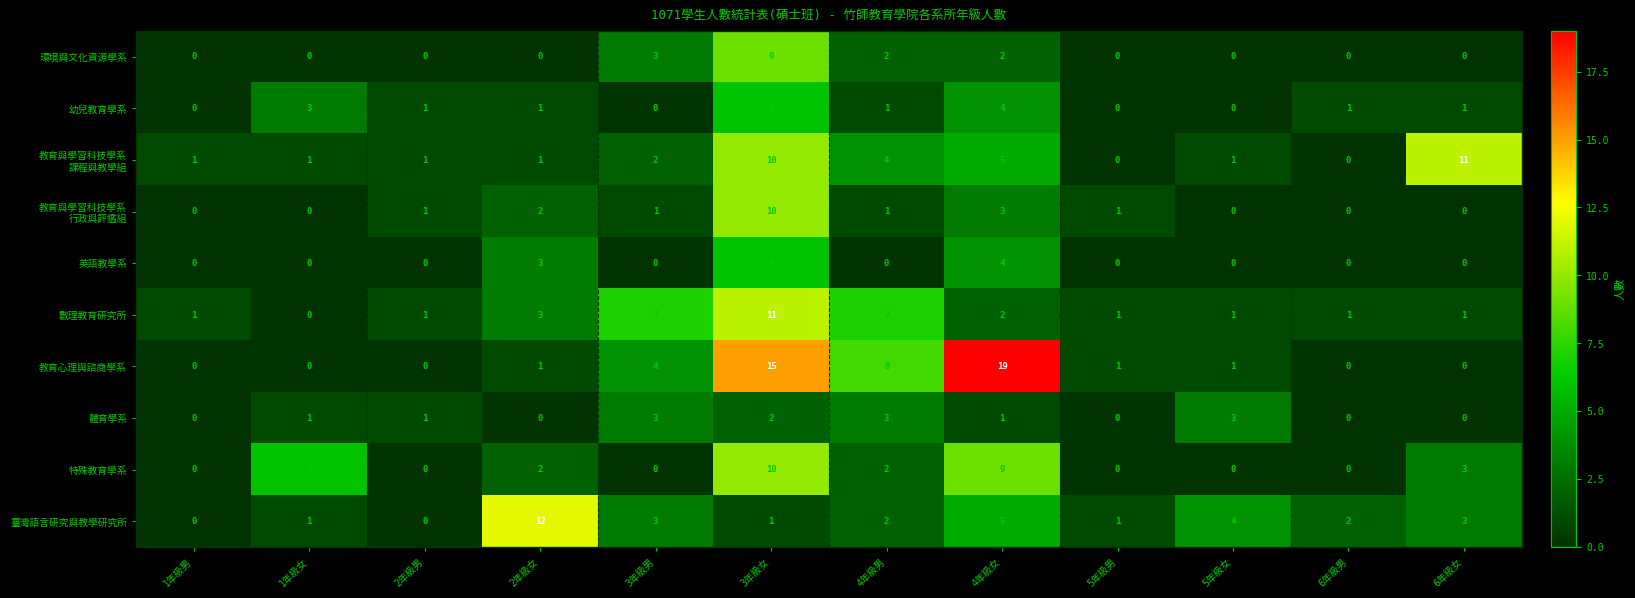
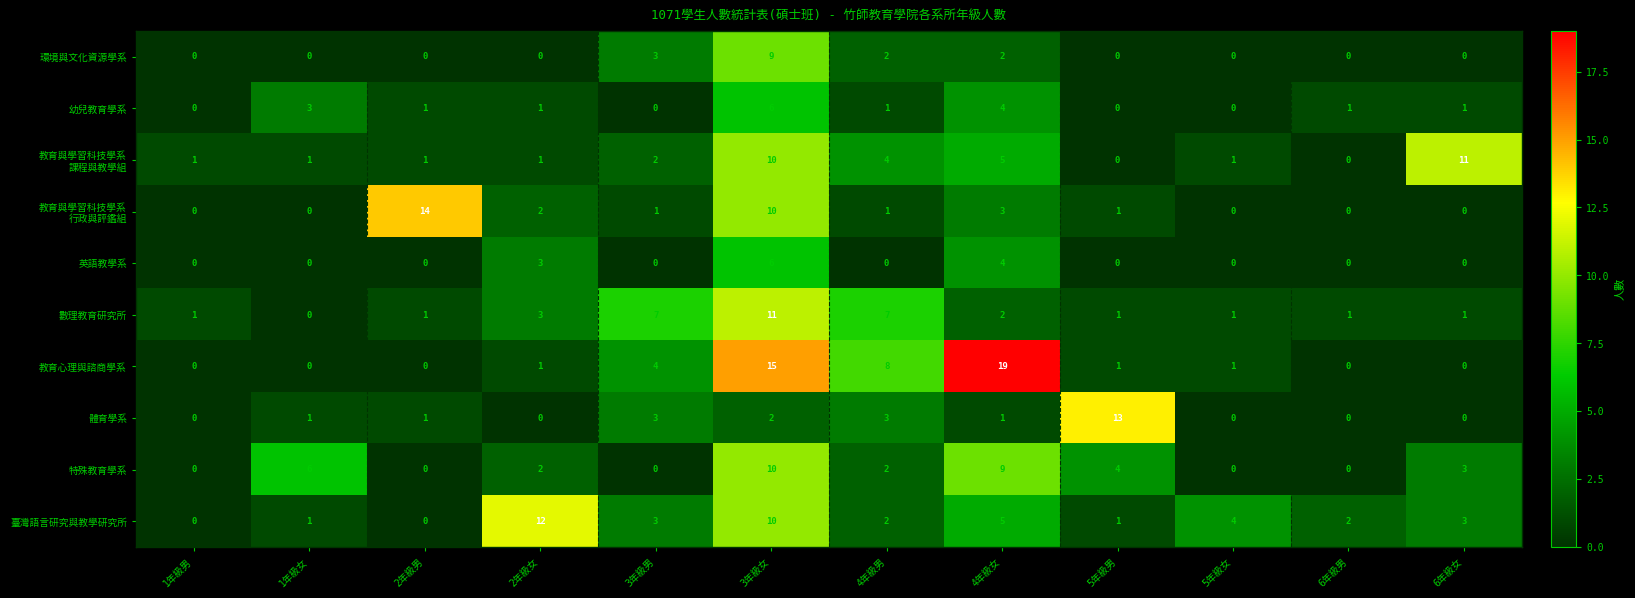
  {
    "環境與文化資源學系": {
      "1年級男": 0,
      "1年級女": 0,
      "2年級男": 0,
      "2年級女": 0,
      "3年級男": 3,
      "3年級女": 9,
      "4年級男": 2,
      "4年級女": 2,
      "5年級男": 0,
      "5年級女": 0,
      "6年級男": 0,
      "6年級女": 0
    },
    "幼兒教育學系": {
      "1年級男": 0,
      "1年級女": 3,
      "2年級男": 1,
      "2年級女": 1,
      "3年級男": 0,
      "4年級男": 1,
      "4年級女": 4,
      "5年級男": 0,
      "5年級女": 0,
      "6年級男": 1,
      "6年級女": 1
    },
    "教育與學習科技學系 課程與教學組": {
      "1年級男": 1,
      "1年級女": 1,
      "2年級男": 1,
      "2年級女": 1,
      "3年級男": 2,
      "3年級女": 10,
      "4年級男": 4,
      "5年級男": 0,
      "5年級女": 1,
      "6年級男": 0,
      "6年級女": 11
    },
    "教育與學習科技學系 行政與評鑑組": {
      "1年級男": 0,
      "1年級女": 0,
-     "2年級男": 1,
+     "2年級男": 14,
      "2年級女": 2,
      "3年級男": 1,
      "3年級女": 10,
      "4年級男": 1,
      "4年級女": 3,
      "5年級男": 1,
      "5年級女": 0,
      "6年級男": 0,
      "6年級女": 0
    },
    "英語教學系": {
      "1年級男": 0,
      "1年級女": 0,
      "2年級男": 0,
      "2年級女": 3,
      "3年級男": 0,
      "4年級男": 0,
      "4年級女": 4,
      "5年級男": 0,
      "5年級女": 0,
      "6年級男": 0,
      "6年級女": 0
    },
    "數理教育研究所": {
      "1年級男": 1,
      "1年級女": 0,
      "2年級男": 1,
      "2年級女": 3,
      "3年級女": 11,
      "4年級女": 2,
      "5年級男": 1,
      "5年級女": 1,
      "6年級男": 1,
      "6年級女": 1
    },
    "教育心理與諮商學系": {
      "1年級男": 0,
      "1年級女": 0,
      "2年級男": 0,
      "2年級女": 1,
      "3年級男": 4,
      "3年級女": 15,
      "4年級男": 8,
      "4年級女": 19,
      "5年級男": 1,
      "5年級女": 1,
      "6年級男": 0,
      "6年級女": 0
    },
    "體育學系": {
      "1年級男": 0,
      "1年級女": 1,
      "2年級男": 1,
      "2年級女": 0,
      "3年級男": 3,
      "3年級女": 2,
      "4年級男": 3,
      "4年級女": 1,
-     "5年級男": 0,
-     "5年級女": 3,
+     "5年級男": 13,
+     "5年級女": 0,
      "6年級男": 0,
      "6年級女": 0
    },
    "特殊教育學系": {
      "1年級男": 0,
      "2年級男": 0,
      "2年級女": 2,
      "3年級男": 0,
      "3年級女": 10,
      "4年級男": 2,
      "4年級女": 9,
-     "5年級男": 0,
+     "5年級男": 4,
      "5年級女": 0,
      "6年級男": 0,
      "6年級女": 3
    },
    "臺灣語言研究與教學研究所": {
      "1年級男": 0,
      "1年級女": 1,
      "2年級男": 0,
      "2年級女": 12,
      "3年級男": 3,
-     "3年級女": 1,
+     "3年級女": 10,
      "4年級男": 2,
      "5年級男": 1,
      "5年級女": 4,
      "6年級男": 2,
      "6年級女": 3
    }
  }
